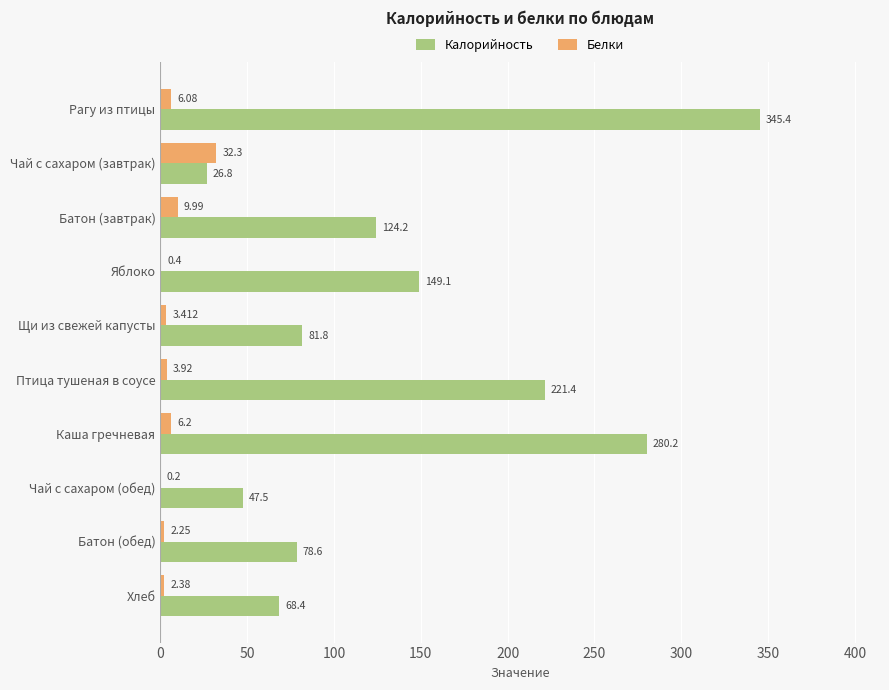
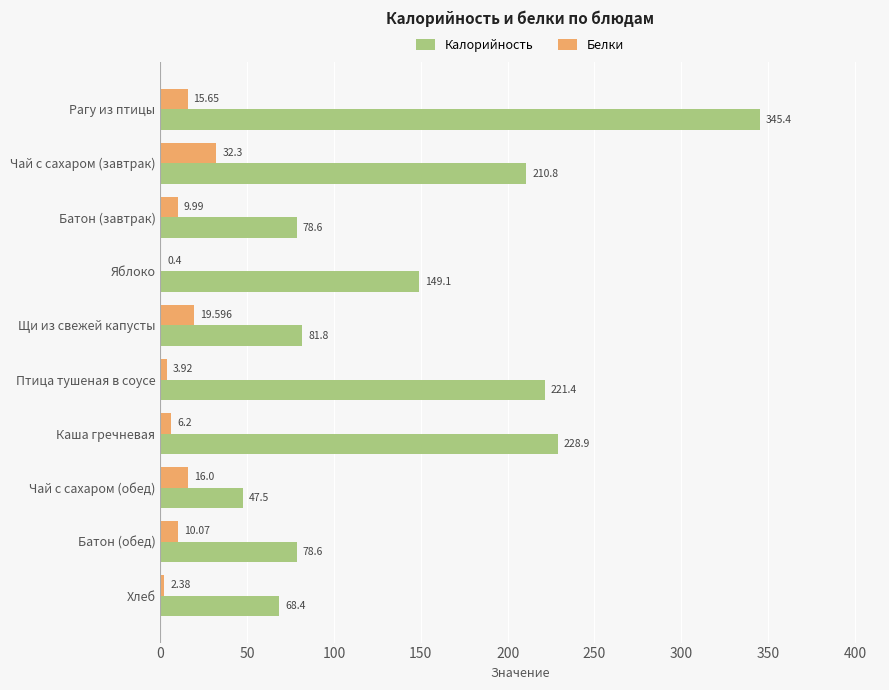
  {
    "Калорийность": {
      "Рагу из птицы": 345.4,
-     "Чай с сахаром (завтрак)": 26.8,
-     "Батон (завтрак)": 124.2,
+     "Чай с сахаром (завтрак)": 210.8,
+     "Батон (завтрак)": 78.6,
      "Яблоко": 149.1,
      "Щи из свежей капусты": 81.8,
      "Птица тушеная в соусе": 221.4,
-     "Каша гречневая": 280.2,
+     "Каша гречневая": 228.9,
      "Чай с сахаром (обед)": 47.5,
      "Батон (обед)": 78.6,
      "Хлеб": 68.4
    },
    "Белки": {
-     "Рагу из птицы": 6.08,
+     "Рагу из птицы": 15.65,
      "Чай с сахаром (завтрак)": 32.3,
      "Батон (завтрак)": 9.99,
      "Яблоко": 0.4,
-     "Щи из свежей капусты": 3.412,
+     "Щи из свежей капусты": 19.596,
      "Птица тушеная в соусе": 3.92,
      "Каша гречневая": 6.2,
-     "Чай с сахаром (обед)": 0.2,
-     "Батон (обед)": 2.25,
+     "Чай с сахаром (обед)": 16.0,
+     "Батон (обед)": 10.07,
      "Хлеб": 2.38
    }
  }
